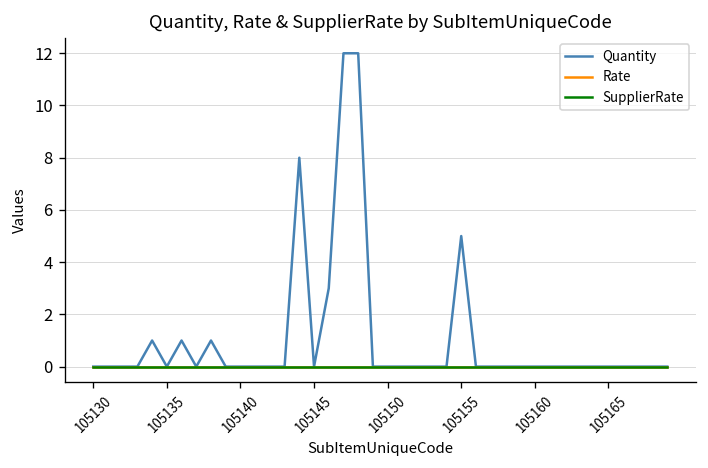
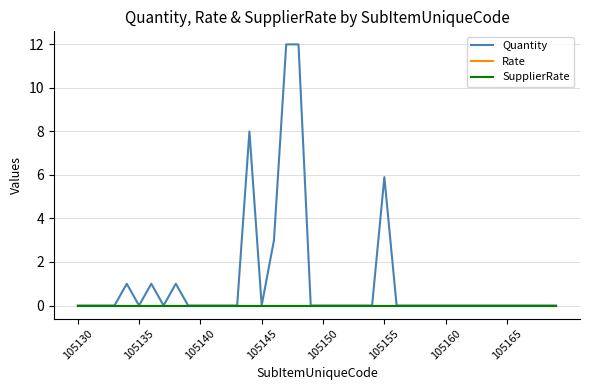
  {
    "Quantity": {
-     "105155": 5.0
+     "105155": 5.9
    },
    "SupplierRate": {
      "105155": 0.0
    }
  }
